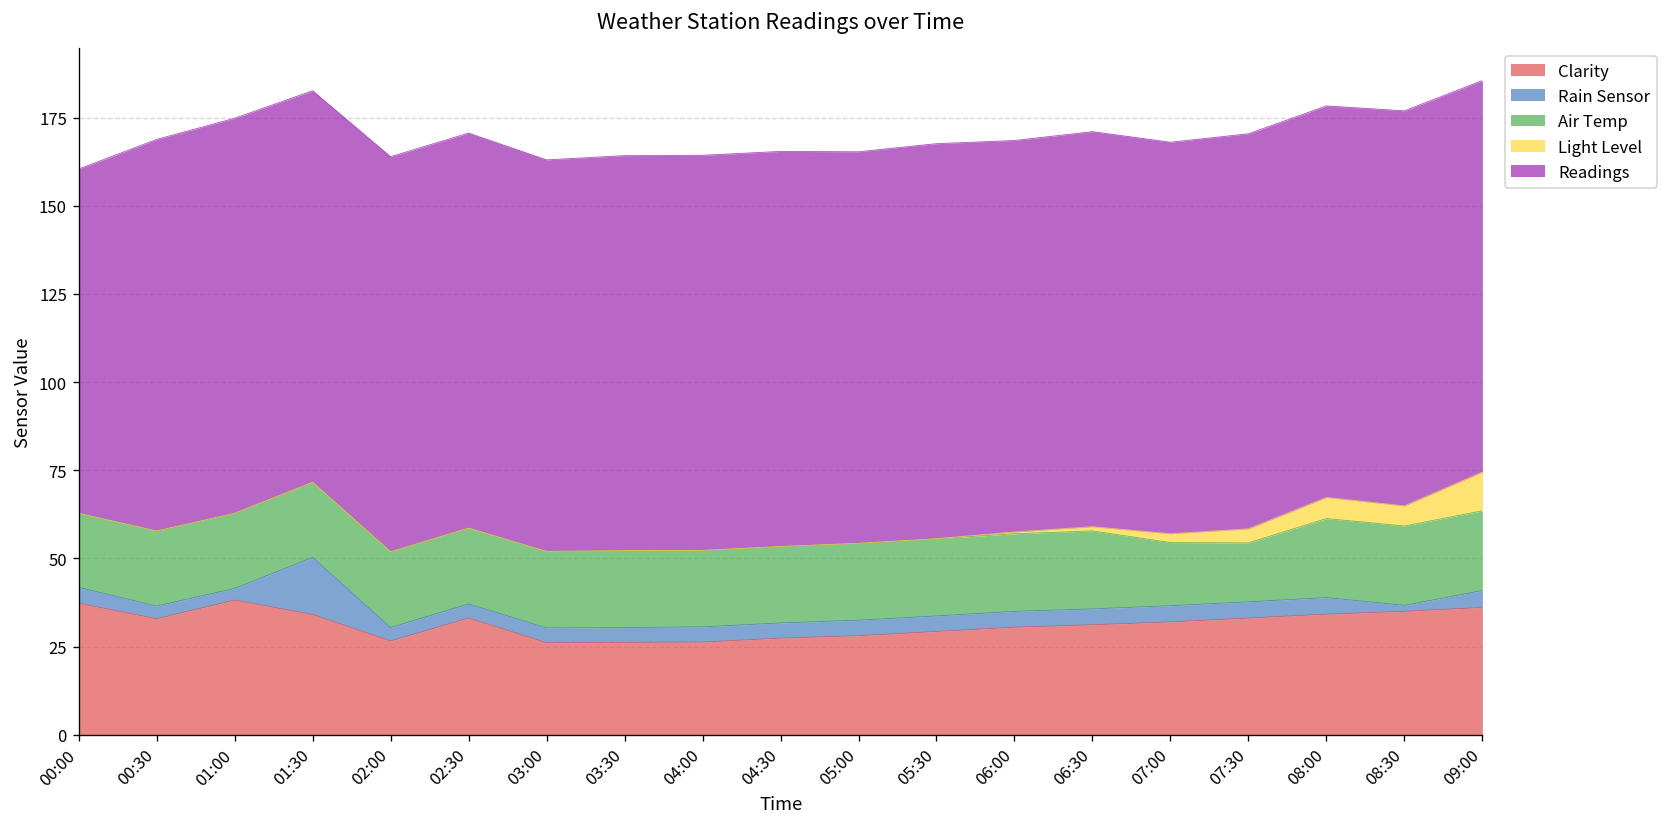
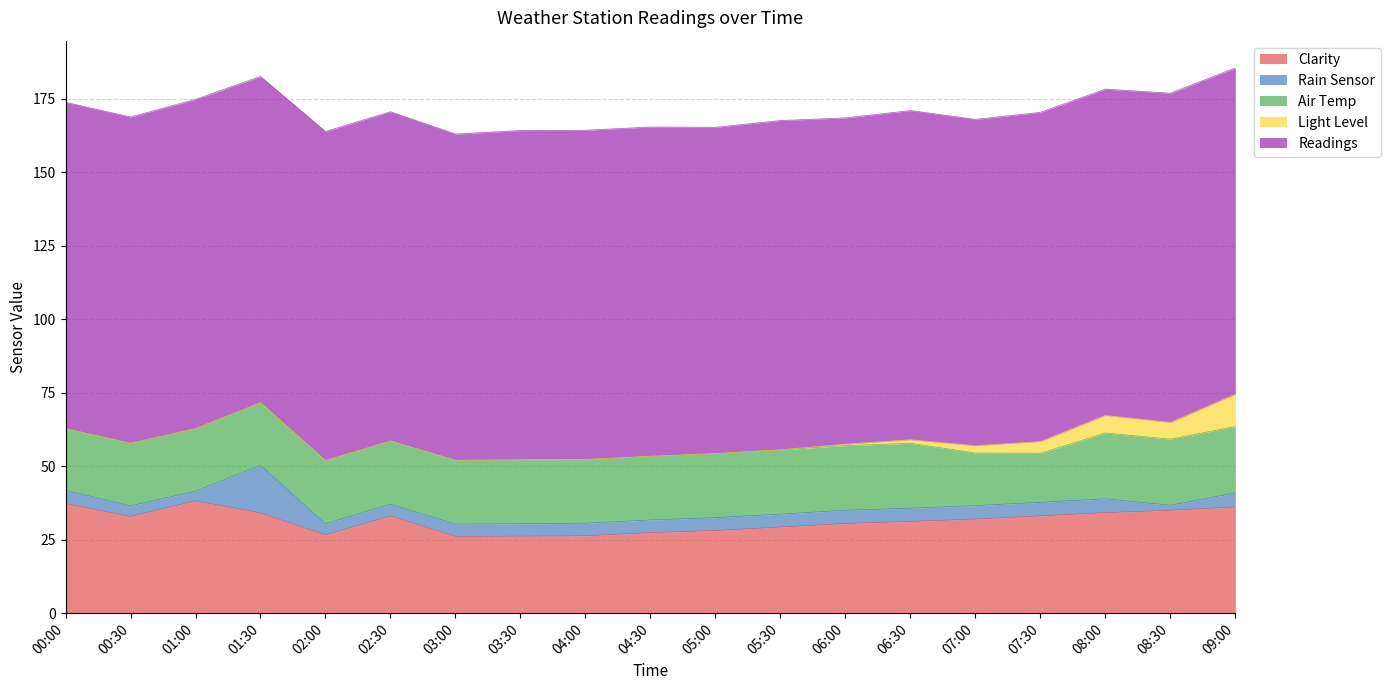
  {
    "Clarity": {
      "00:00": 37,
      "00:30": 33,
      "01:00": 38,
      "01:30": 34,
      "02:00": 27,
      "02:30": 33,
      "03:00": 26,
      "03:30": 26,
      "04:00": 26,
      "04:30": 27,
      "05:00": 28,
      "05:30": 29,
      "06:00": 31,
      "06:30": 31,
      "07:00": 32,
      "07:30": 33,
      "08:00": 34,
      "08:30": 35,
      "09:00": 36
    },
    "Rain Sensor": {
      "00:00": 5,
      "00:30": 4,
      "01:00": 3,
      "01:30": 16,
      "02:00": 4,
      "02:30": 4,
      "03:00": 4,
      "03:30": 4,
      "04:00": 4,
      "04:30": 4,
      "05:00": 4,
      "05:30": 4,
      "06:00": 5,
      "06:30": 5,
      "07:00": 5,
      "07:30": 5,
      "08:00": 5,
      "08:30": 2,
      "09:00": 5
    },
    "Air Temp": {
      "06:30": 22,
      "07:00": 18,
      "07:30": 17,
      "08:00": 22,
      "08:30": 23,
      "09:00": 23
    },
    "Light Level": {
      "06:30": 1,
      "07:00": 3,
      "07:30": 4,
      "08:00": 6,
      "08:30": 6,
      "09:00": 11
    },
    "Readings": {
-     "00:00": 98,
+     "00:00": 111,
      "00:30": 111,
      "01:00": 112,
      "01:30": 111,
      "02:00": 112,
      "02:30": 112,
      "03:00": 111,
      "03:30": 112,
      "04:00": 112,
      "04:30": 112,
      "05:00": 111,
      "05:30": 112,
      "06:00": 111,
      "06:30": 112,
      "07:00": 111,
      "07:30": 112,
      "08:00": 111,
      "08:30": 112,
      "09:00": 111
    }
  }
